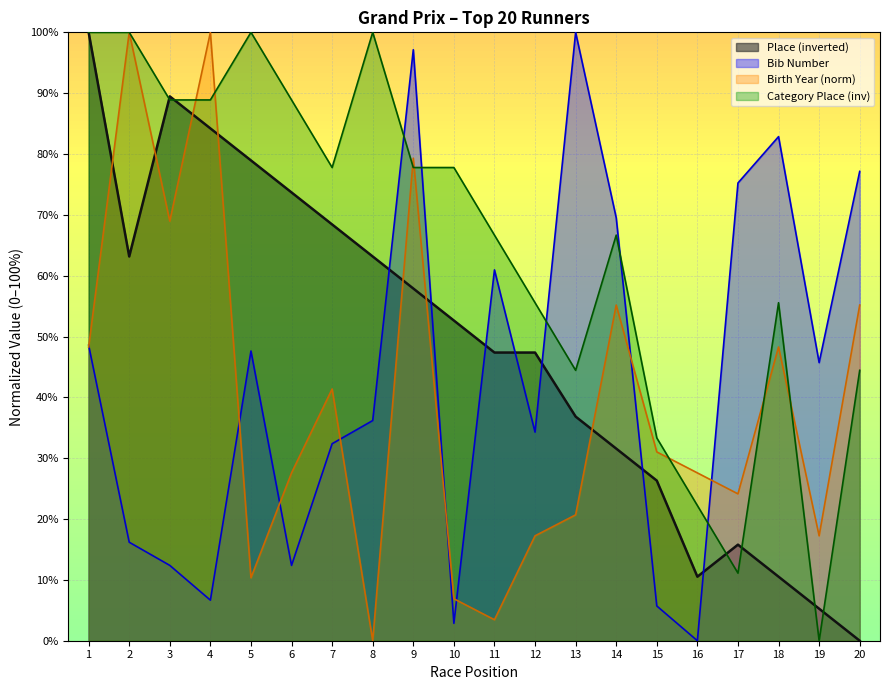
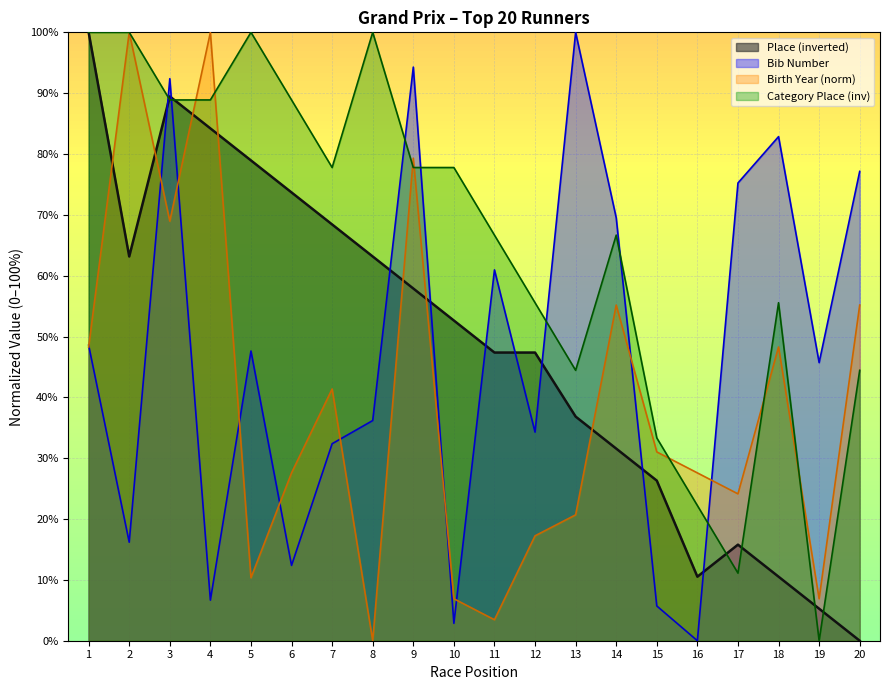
  {
    "Place (inverted)": {
      "2": "63%",
      "3": "89%",
      "4": "84%",
      "5": "79%",
      "6": "74%",
      "7": "68%",
      "8": "63%",
      "9": "58%",
      "10": "53%",
      "11": "47%",
      "12": "47%",
      "13": "37%",
      "14": "32%",
      "15": "26%",
      "16": "11%",
      "17": "16%",
      "18": "11%",
      "19": "5%",
      "20": "0%"
    },
    "Bib Number": {
      "2": "16%",
-     "3": "12%",
+     "3": "92%",
      "4": "7%",
      "5": "48%",
      "6": "12%",
      "7": "32%",
      "8": "36%",
-     "9": "97%",
+     "9": "94%",
      "10": "3%",
      "11": "61%",
      "12": "34%",
      "13": "100%",
      "14": "70%",
      "15": "6%",
      "16": "0%",
      "17": "75%",
      "18": "83%",
      "19": "46%",
      "20": "77%"
    },
    "Birth Year (norm)": {
      "3": "69%",
      "4": "100%",
      "5": "10%",
      "6": "28%",
      "7": "41%",
      "8": "0%",
      "9": "79%",
      "10": "7%",
      "11": "3%",
      "12": "17%",
      "13": "21%",
      "14": "55%",
      "15": "31%",
      "16": "28%",
      "17": "24%",
      "18": "48%",
-     "19": "17%",
+     "19": "7%",
      "20": "55%"
    },
    "Category Place (inv)": {
      "3": "89%",
      "4": "89%",
      "5": "100%",
      "6": "89%",
      "7": "78%",
      "8": "100%",
      "9": "78%",
      "10": "78%",
      "11": "67%",
      "12": "56%",
      "13": "44%",
      "14": "67%",
      "15": "33%",
      "16": "22%",
      "17": "11%",
      "18": "56%",
      "19": "0%",
      "20": "44%"
    }
  }
